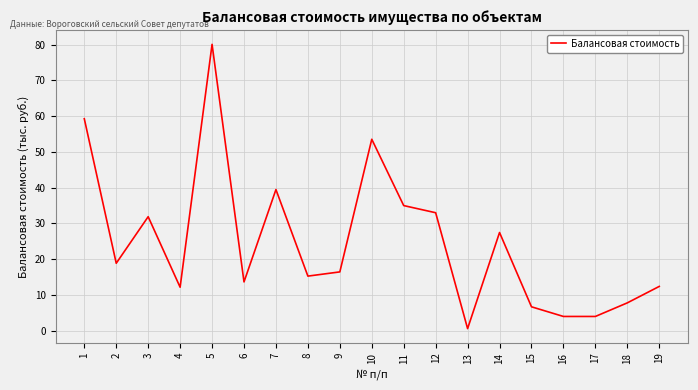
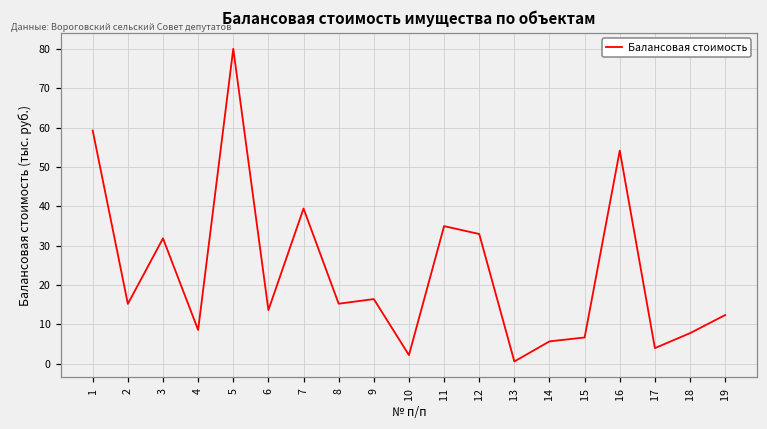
  {
    "1": 59,
-   "2": 19,
+   "2": 15,
    "3": 32,
-   "4": 12,
+   "4": 9,
    "5": 80,
    "6": 14,
    "7": 39,
    "8": 15,
    "9": 16,
-   "10": 54,
+   "10": 2,
    "11": 35,
    "12": 33,
    "13": 1,
-   "14": 27,
+   "14": 6,
    "15": 7,
-   "16": 4,
+   "16": 54,
    "17": 4,
    "18": 8,
    "19": 12
  }
